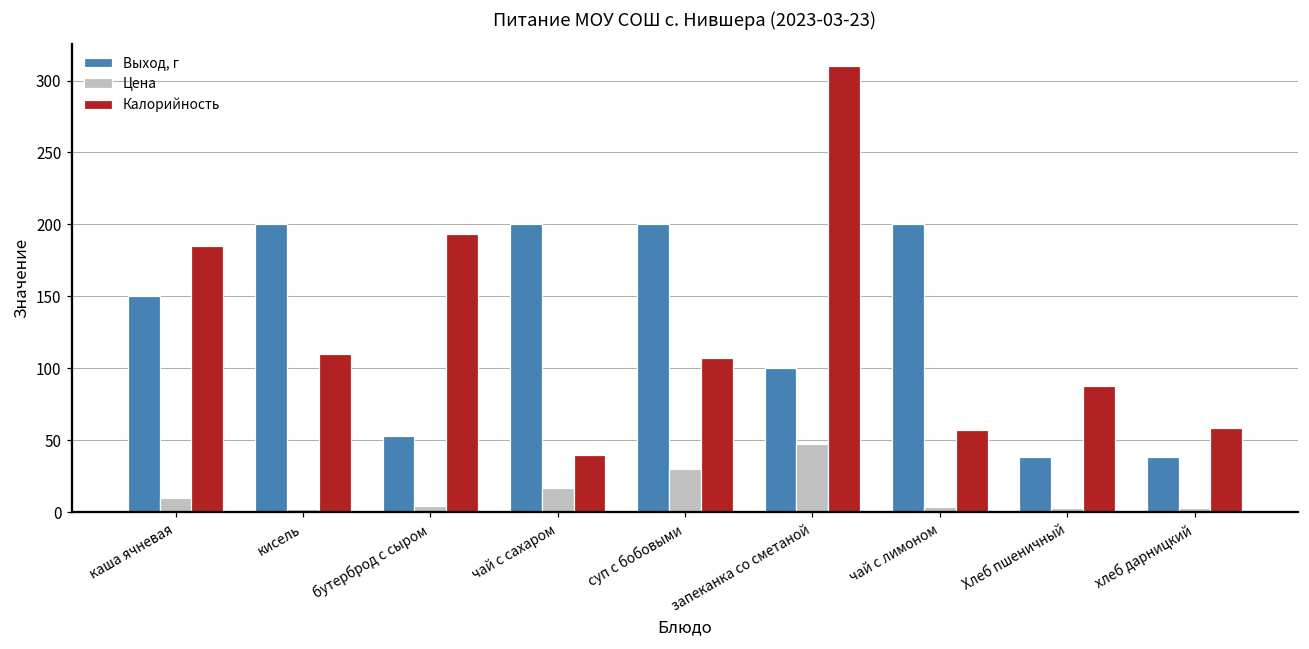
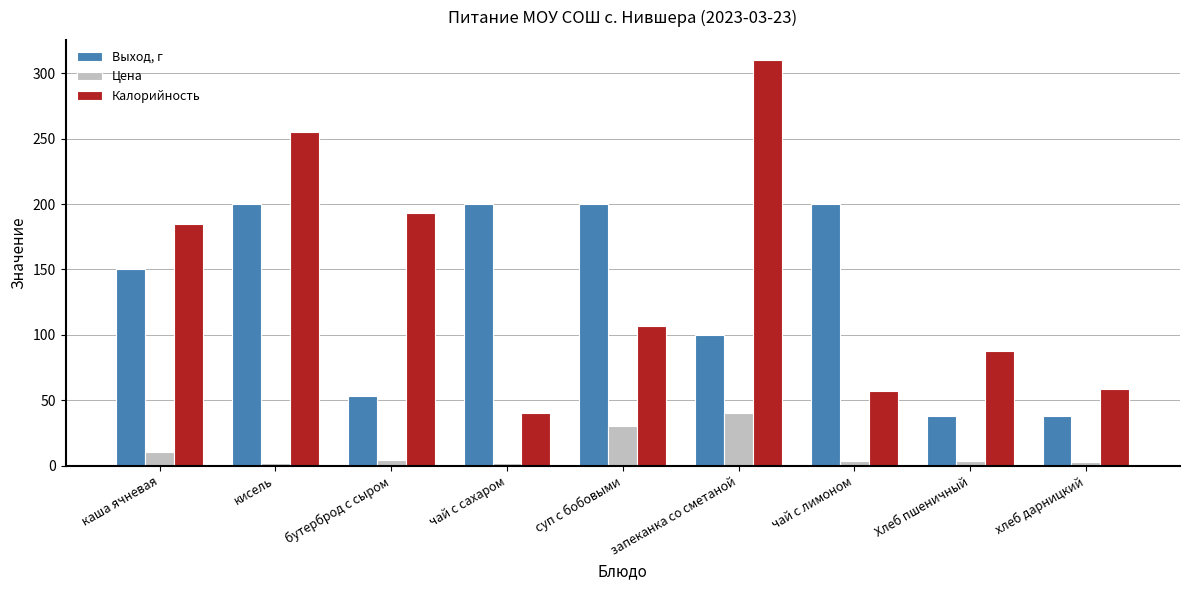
  {
    "Выход, г": {
      "каша ячневая": 150,
      "кисель": 200,
      "бутерброд с сыром": 53,
      "чай с сахаром": 200,
      "суп с бобовыми": 200,
      "запеканка со сметаной": 100,
      "чай с лимоном": 200,
      "Хлеб пшеничный": 38,
      "хлеб дарницкий": 38
    },
    "Цена": {
      "каша ячневая": 10,
      "кисель": 2,
      "бутерброд с сыром": 4,
-     "чай с сахаром": 17,
+     "чай с сахаром": 2,
      "суп с бобовыми": 30,
-     "запеканка со сметаной": 47,
+     "запеканка со сметаной": 40,
      "чай с лимоном": 4,
      "Хлеб пшеничный": 3,
      "хлеб дарницкий": 3
    },
    "Калорийность": {
      "каша ячневая": 185,
-     "кисель": 110,
+     "кисель": 255,
      "бутерброд с сыром": 193,
      "чай с сахаром": 40,
      "суп с бобовыми": 107,
      "запеканка со сметаной": 310,
      "чай с лимоном": 57,
      "Хлеб пшеничный": 88,
      "хлеб дарницкий": 59
    }
  }
